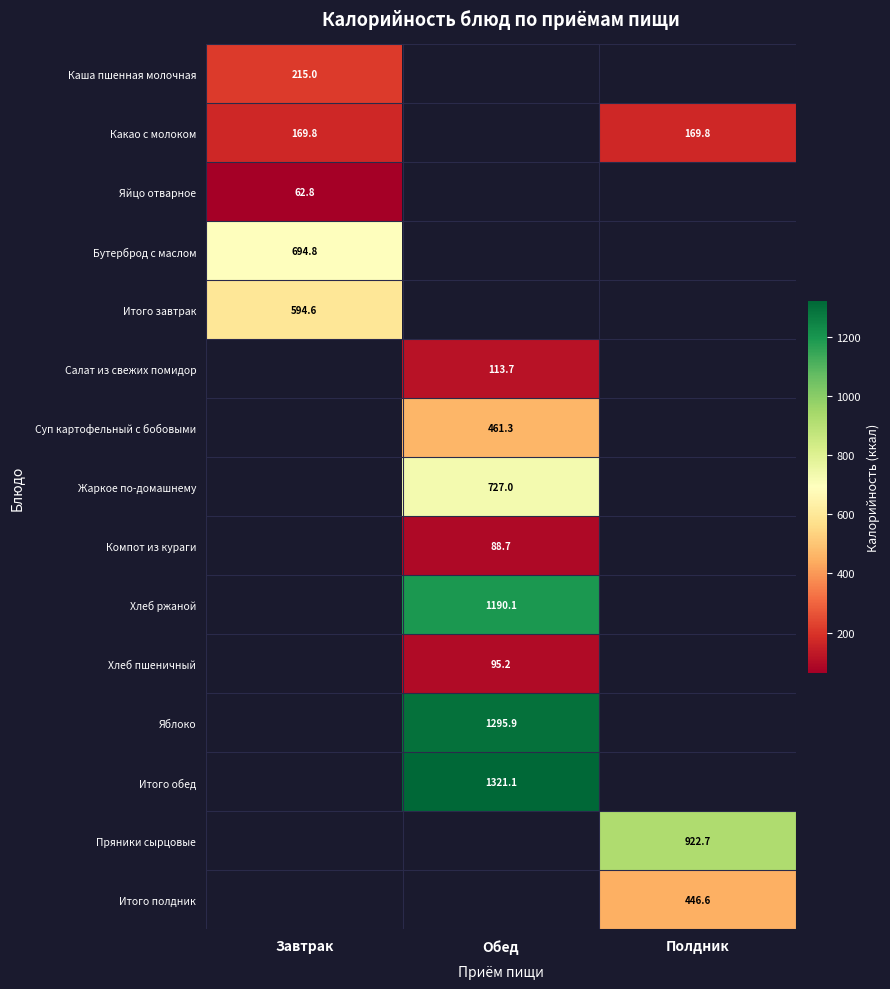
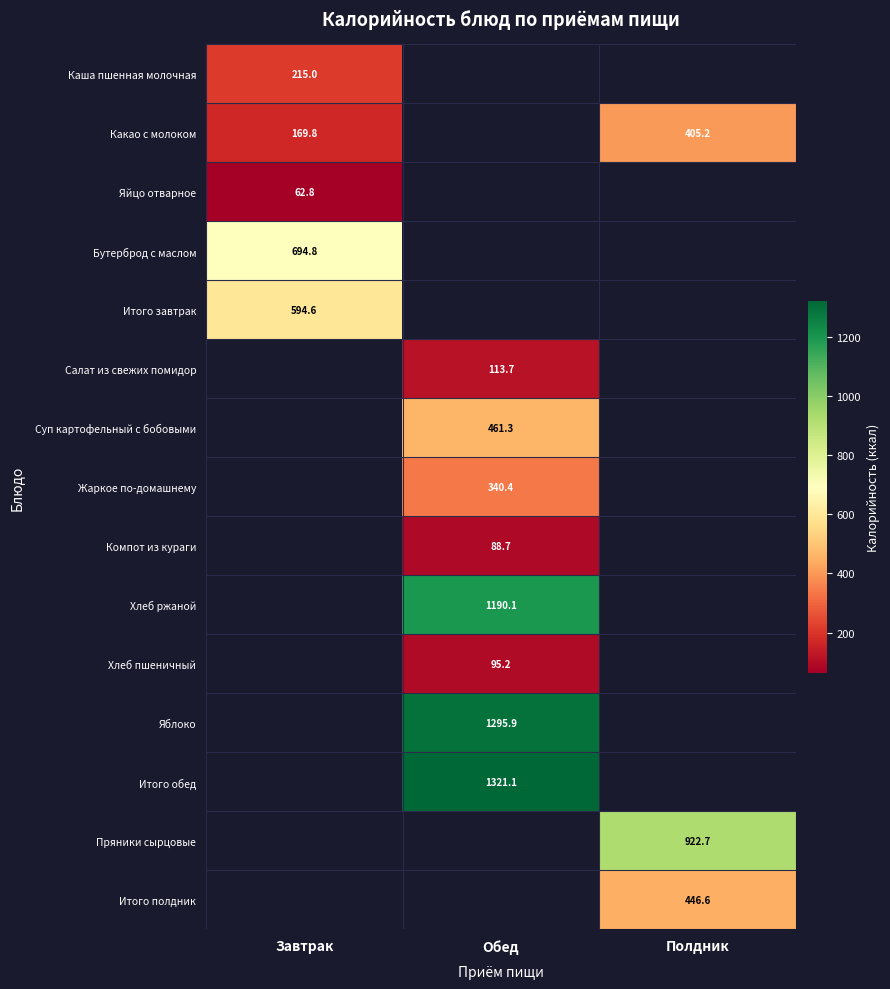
  {
    "Каша пшенная молочная": {
      "Завтрак": 215.0
    },
    "Какао с молоком": {
      "Завтрак": 169.8,
-     "Полдник": 169.8
+     "Полдник": 405.2
    },
    "Яйцо отварное": {
      "Завтрак": 62.8
    },
    "Бутерброд с маслом": {
      "Завтрак": 694.8
    },
    "Итого завтрак": {
      "Завтрак": 594.6
    },
    "Салат из свежих помидор": {
      "Обед": 113.7
    },
    "Суп картофельный с бобовыми": {
      "Обед": 461.3
    },
    "Жаркое по-домашнему": {
-     "Обед": 727.0
+     "Обед": 340.4
    },
    "Компот из кураги": {
      "Обед": 88.7
    },
    "Хлеб ржаной": {
      "Обед": 1190.1
    },
    "Хлеб пшеничный": {
      "Обед": 95.2
    },
    "Яблоко": {
      "Обед": 1295.9
    },
    "Итого обед": {
      "Обед": 1321.1
    },
    "Пряники сырцовые": {
      "Полдник": 922.7
    },
    "Итого полдник": {
      "Полдник": 446.6
    }
  }
